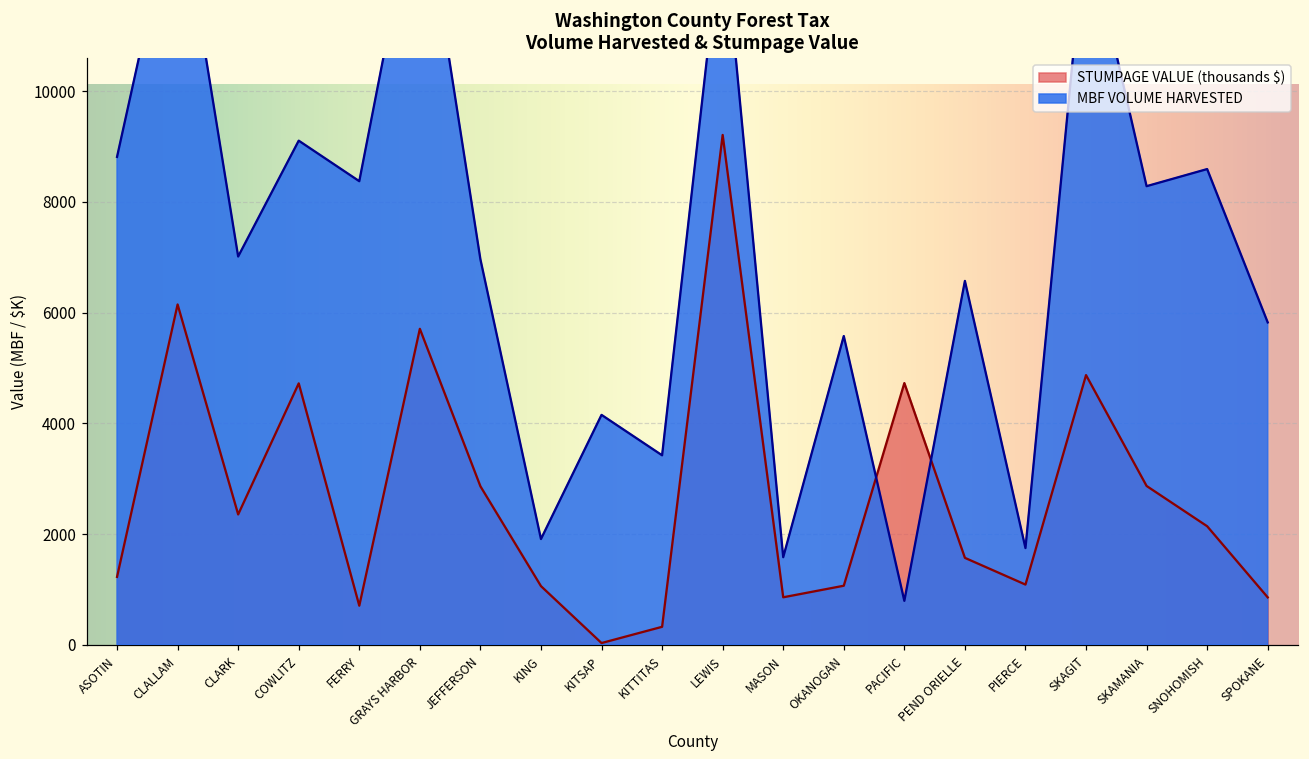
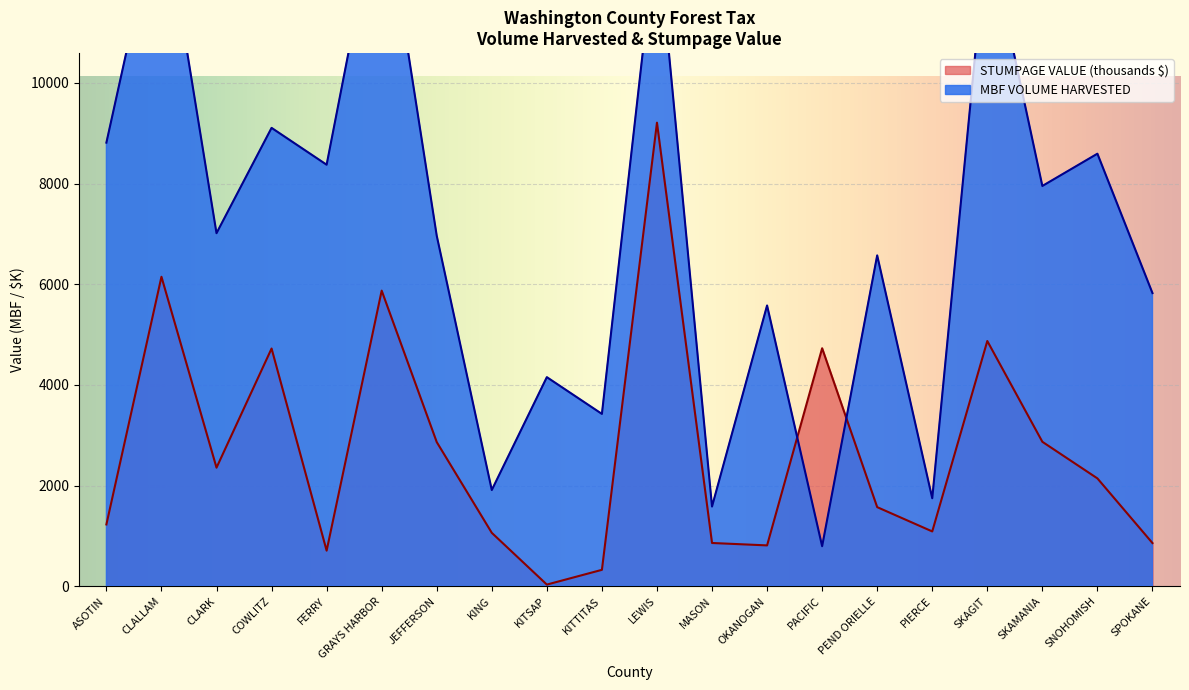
  {
    "STUMPAGE VALUE (thousands $)": {
      "ASOTIN": 1200,
      "CLALLAM": 6100,
      "CLARK": 2400,
      "COWLITZ": 4700,
      "FERRY": 700,
-     "GRAYS HARBOR": 5700,
+     "GRAYS HARBOR": 5900,
      "JEFFERSON": 2900,
      "KING": 1100,
      "KITSAP": 0,
      "KITTITAS": 300,
      "LEWIS": 9200,
      "MASON": 900,
-     "OKANOGAN": 1100,
+     "OKANOGAN": 800,
      "PACIFIC": 4700,
      "PEND ORIELLE": 1600,
      "PIERCE": 1100,
      "SKAGIT": 4900,
      "SKAMANIA": 2900,
      "SNOHOMISH": 2100,
      "SPOKANE": 900
    },
    "MBF VOLUME HARVESTED": {
      "ASOTIN": 8800,
      "CLARK": 7000,
      "COWLITZ": 9100,
      "FERRY": 8400,
      "JEFFERSON": 7000,
      "KING": 1900,
      "KITSAP": 4200,
      "KITTITAS": 3400,
      "MASON": 1600,
      "OKANOGAN": 5600,
      "PACIFIC": 800,
      "PEND ORIELLE": 6600,
      "PIERCE": 1700,
-     "SKAMANIA": 8300,
+     "SKAMANIA": 8000,
      "SNOHOMISH": 8600,
      "SPOKANE": 5800
    }
  }
